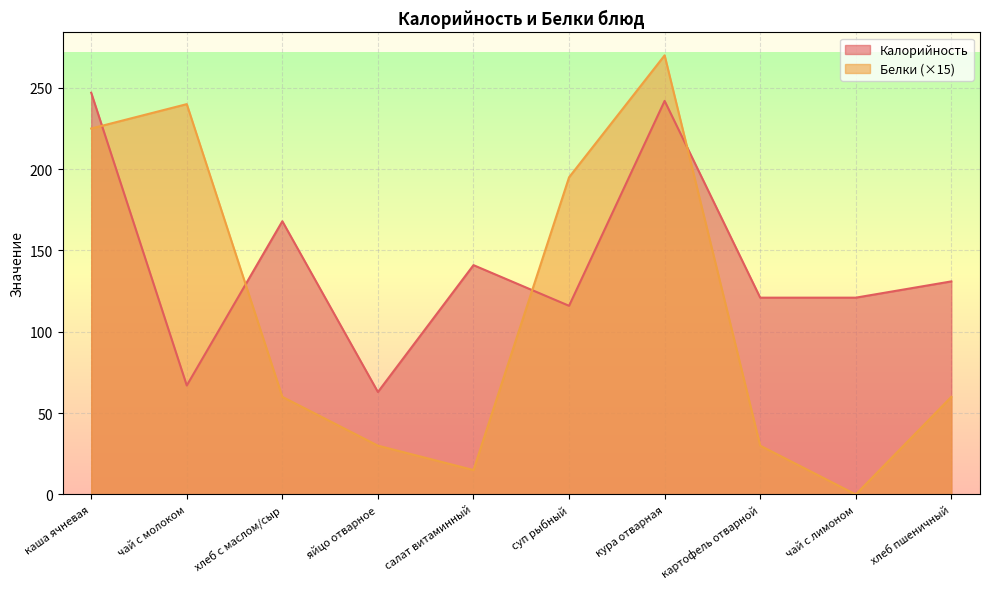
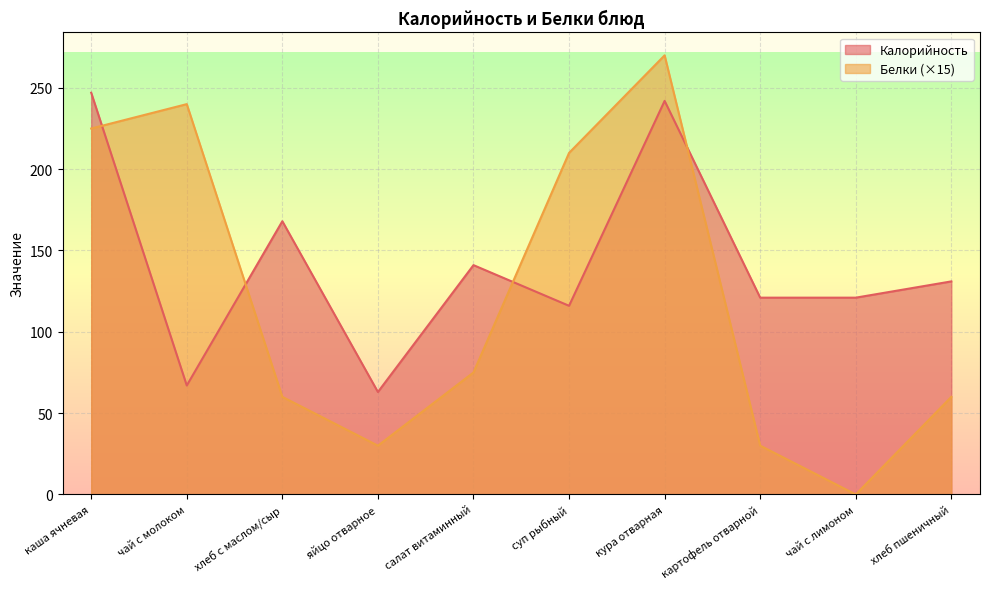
  {
    "Калорийность": {
      "каша ячневая": 247,
      "чай с молоком": 67,
      "хлеб с маслом/сыр": 168,
      "яйцо отварное": 63,
      "салат витаминный": 141,
      "суп рыбный": 116,
      "кура отварная": 242,
      "картофель отварной": 121,
      "чай с лимоном": 121,
      "хлеб пшеничный": 131
    },
    "Белки (×15)": {
      "каша ячневая": 225,
      "чай с молоком": 240,
      "хлеб с маслом/сыр": 60,
      "яйцо отварное": 30,
-     "салат витаминный": 15,
-     "суп рыбный": 195,
+     "салат витаминный": 75,
+     "суп рыбный": 210,
      "кура отварная": 270,
      "картофель отварной": 30,
      "чай с лимоном": 0,
      "хлеб пшеничный": 60
    }
  }
